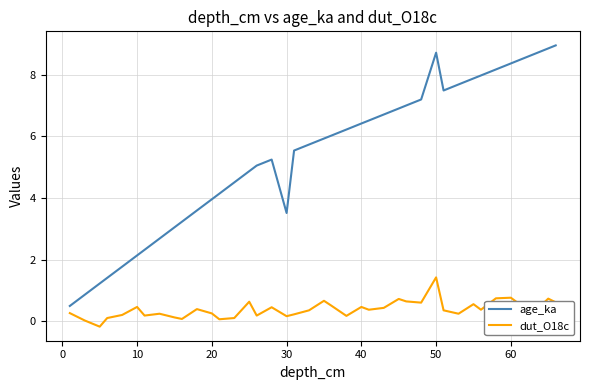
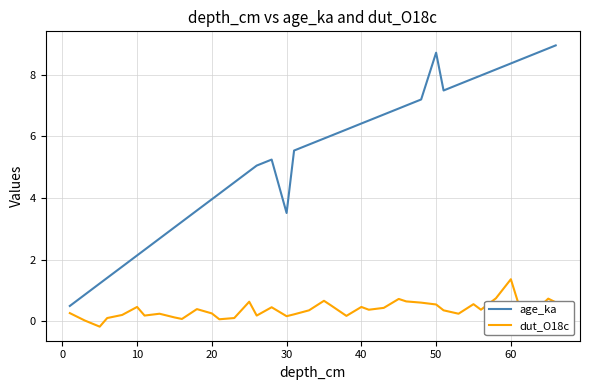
  {
    "age_ka": {
      "10": 2.1,
      "20": 4.0,
      "30": 3.5,
      "40": 6.4,
      "50": 8.7,
      "60": 8.4
    },
    "dut_O18c": {
      "10": 0.5,
      "20": 0.3,
      "30": 0.2,
      "40": 0.5,
-     "50": 1.4,
-     "60": 0.8
+     "50": 0.5,
+     "60": 1.4
    }
  }
